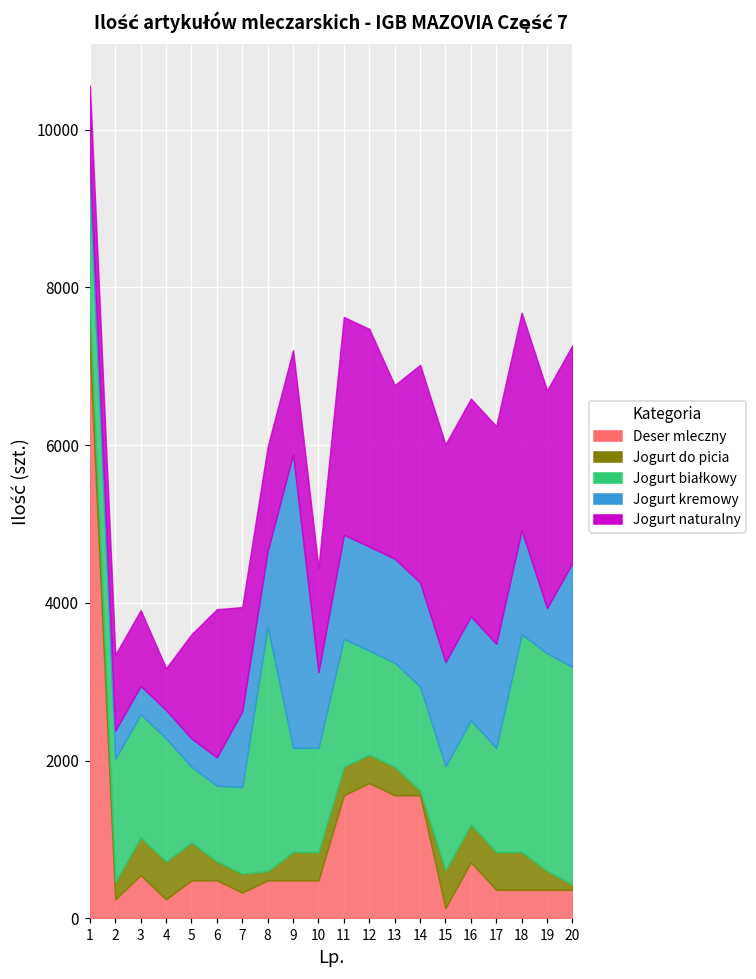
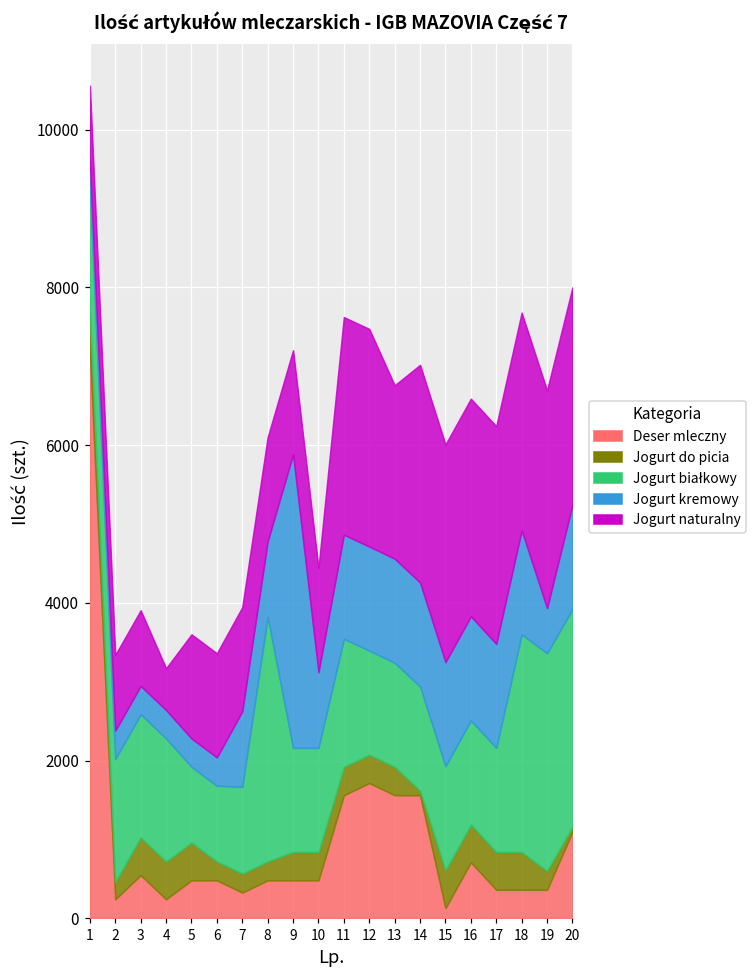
  {
    "Deser mleczny": {
      "1": 7200,
      "2": 200,
      "3": 500,
      "4": 200,
      "5": 500,
      "6": 500,
      "7": 300,
      "8": 500,
      "9": 500,
      "10": 500,
      "11": 1600,
      "12": 1700,
      "13": 1600,
      "14": 1600,
      "15": 100,
      "16": 700,
      "17": 400,
      "18": 400,
      "19": 400,
-     "20": 400
+     "20": 1100
    },
    "Jogurt do picia": {
      "1": 500,
      "2": 200,
      "3": 500,
      "4": 500,
      "5": 500,
      "6": 200,
      "7": 200,
-     "8": 100,
+     "8": 200,
      "9": 400,
      "10": 400,
      "11": 400,
      "12": 400,
      "13": 400,
      "14": 100,
      "15": 500,
      "16": 500,
      "17": 500,
      "18": 500,
      "19": 200,
      "20": 100
    },
    "Jogurt białkowy": {
      "1": 1600,
      "2": 1600,
      "3": 1600,
      "4": 1600,
      "5": 1000,
      "6": 1000,
      "7": 1100,
      "8": 3100,
      "9": 1300,
      "10": 1300,
      "11": 1600,
      "12": 1300,
      "13": 1300,
      "14": 1300,
      "15": 1300,
      "16": 1300,
      "17": 1300,
      "18": 2800,
      "19": 2800,
      "20": 2800
    },
    "Jogurt kremowy": {
      "1": 400,
      "2": 400,
      "3": 400,
      "4": 400,
      "5": 400,
      "6": 400,
      "7": 1000,
      "8": 1000,
      "9": 3700,
      "10": 1000,
      "11": 1300,
      "12": 1300,
      "13": 1300,
      "14": 1300,
      "15": 1300,
      "16": 1300,
      "17": 1300,
      "18": 1300,
      "19": 600,
      "20": 1300
    },
    "Jogurt naturalny": {
      "1": 1000,
      "2": 1000,
      "3": 1000,
      "4": 500,
      "5": 1300,
-     "6": 1900,
+     "6": 1300,
      "7": 1300,
      "8": 1300,
      "9": 1300,
      "10": 1300,
      "11": 2800,
      "12": 2800,
      "13": 2200,
      "14": 2800,
      "15": 2800,
      "16": 2800,
      "17": 2800,
      "18": 2800,
      "19": 2800,
      "20": 2800
    }
  }
